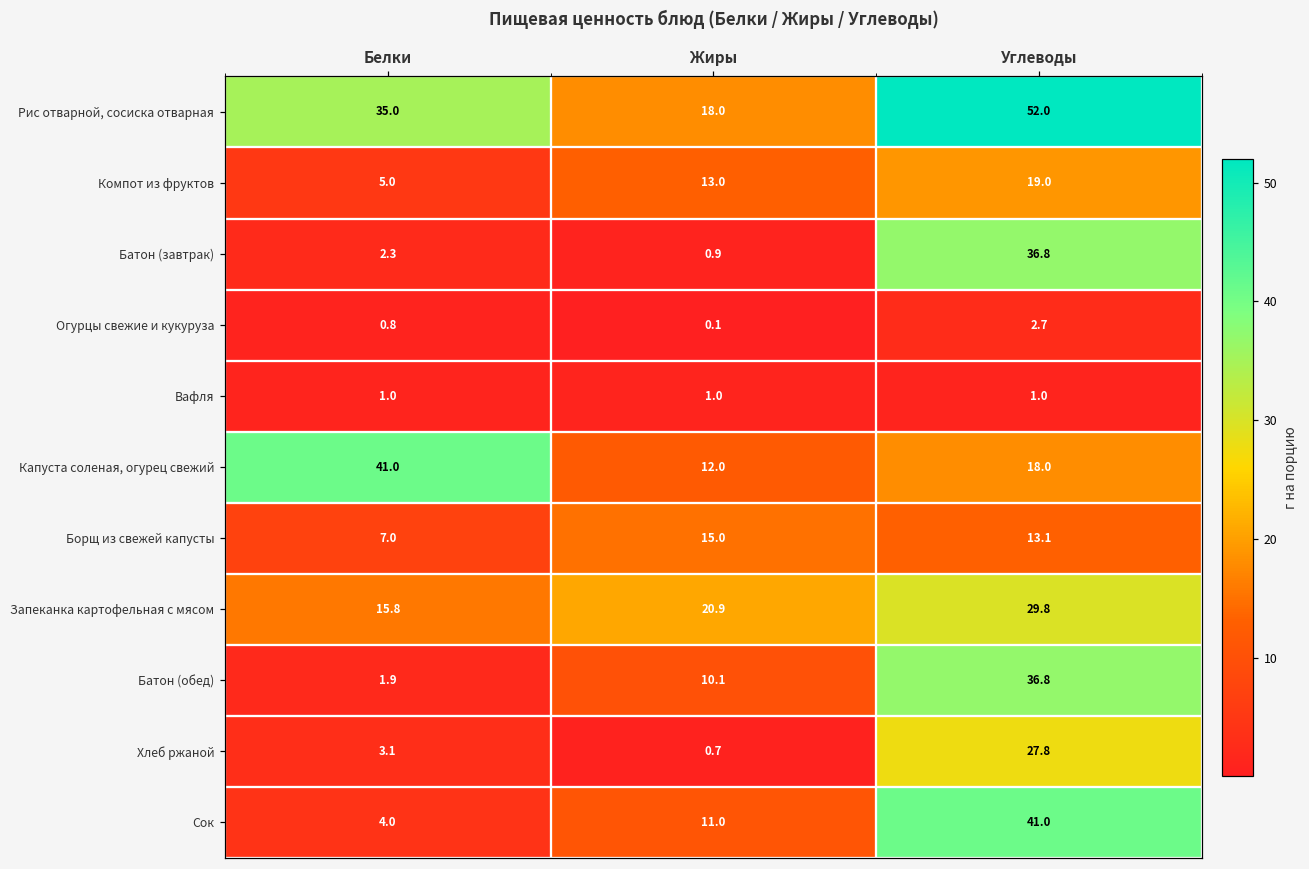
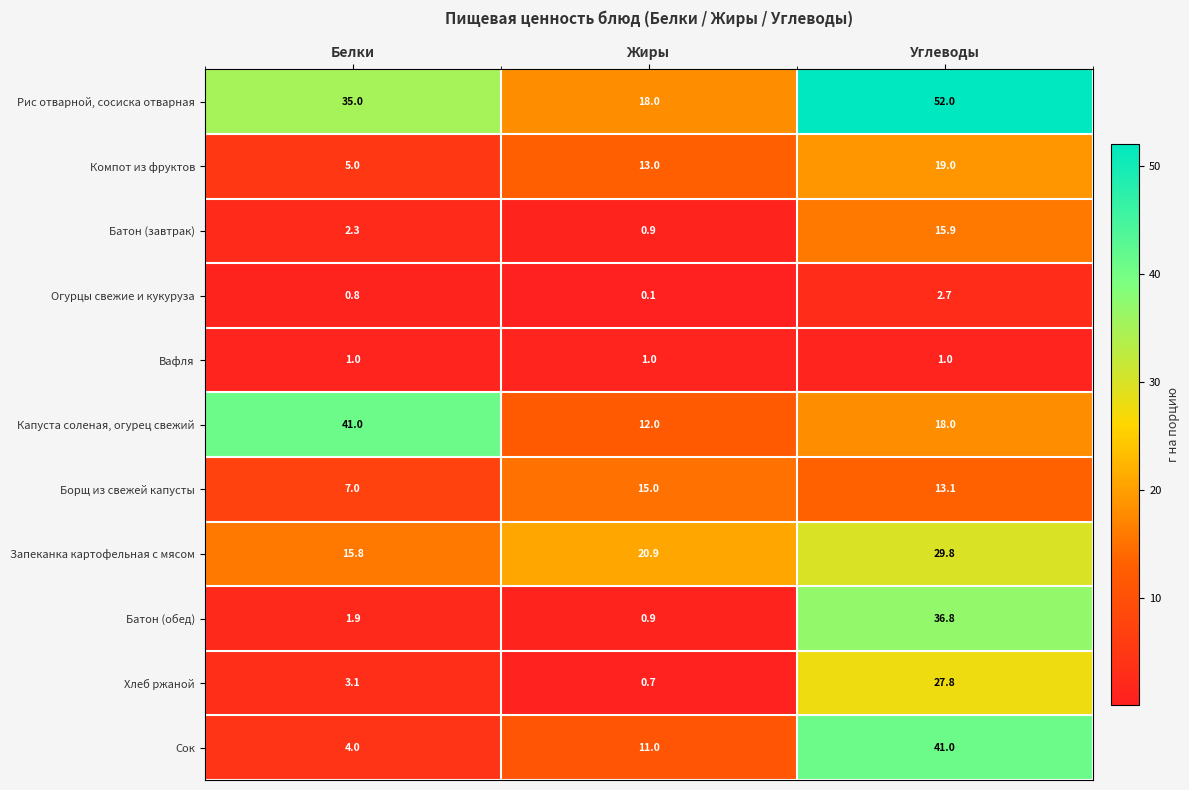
  {
    "Рис отварной, сосиска отварная": {
      "Белки": 35.0,
      "Жиры": 18.0,
      "Углеводы": 52.0
    },
    "Компот из фруктов": {
      "Белки": 5.0,
      "Жиры": 13.0,
      "Углеводы": 19.0
    },
    "Батон (завтрак)": {
      "Белки": 2.3,
      "Жиры": 0.9,
-     "Углеводы": 36.8
+     "Углеводы": 15.9
    },
    "Огурцы свежие и кукуруза": {
      "Белки": 0.8,
      "Жиры": 0.1,
      "Углеводы": 2.7
    },
    "Вафля": {
      "Белки": 1.0,
      "Жиры": 1.0,
      "Углеводы": 1.0
    },
    "Капуста соленая, огурец свежий": {
      "Белки": 41.0,
      "Жиры": 12.0,
      "Углеводы": 18.0
    },
    "Борщ из свежей капусты": {
      "Белки": 7.0,
      "Жиры": 15.0,
      "Углеводы": 13.1
    },
    "Запеканка картофельная с мясом": {
      "Белки": 15.8,
      "Жиры": 20.9,
      "Углеводы": 29.8
    },
    "Батон (обед)": {
      "Белки": 1.9,
-     "Жиры": 10.1,
+     "Жиры": 0.9,
      "Углеводы": 36.8
    },
    "Хлеб ржаной": {
      "Белки": 3.1,
      "Жиры": 0.7,
      "Углеводы": 27.8
    },
    "Сок": {
      "Белки": 4.0,
      "Жиры": 11.0,
      "Углеводы": 41.0
    }
  }
